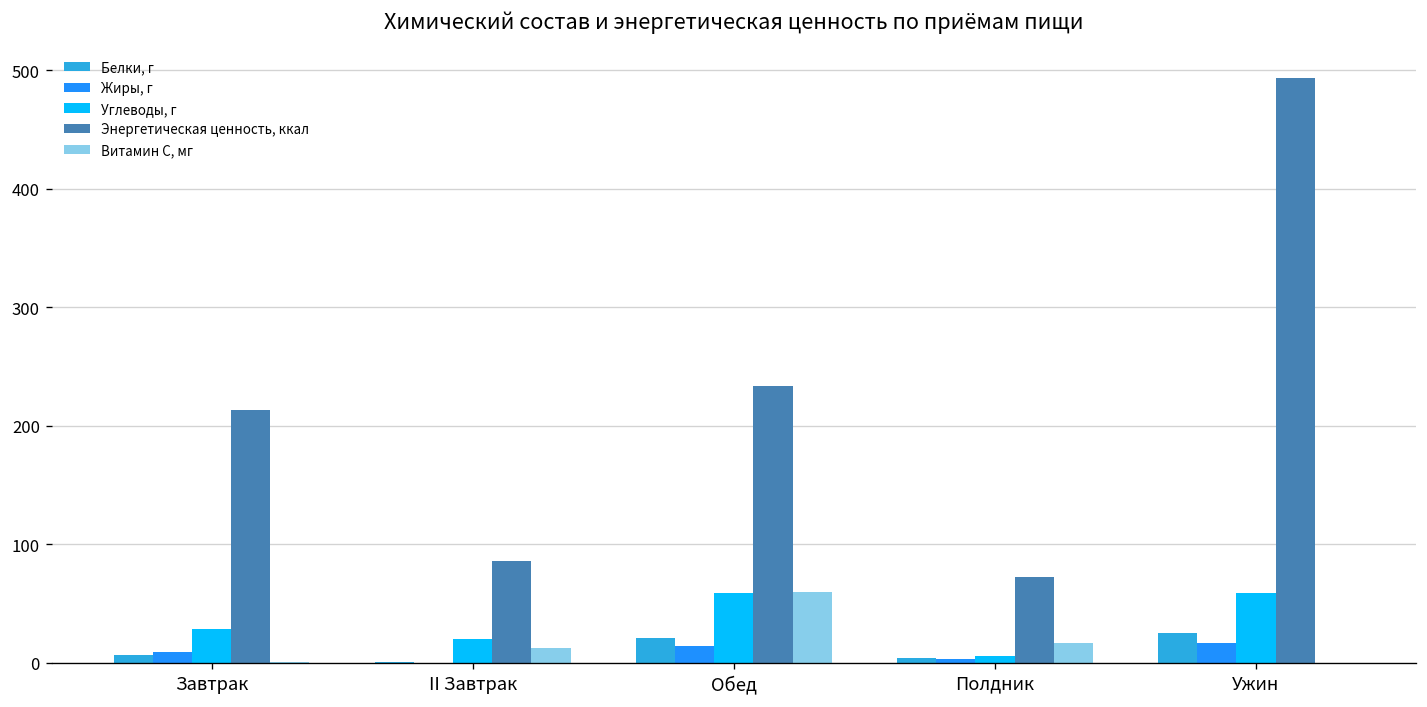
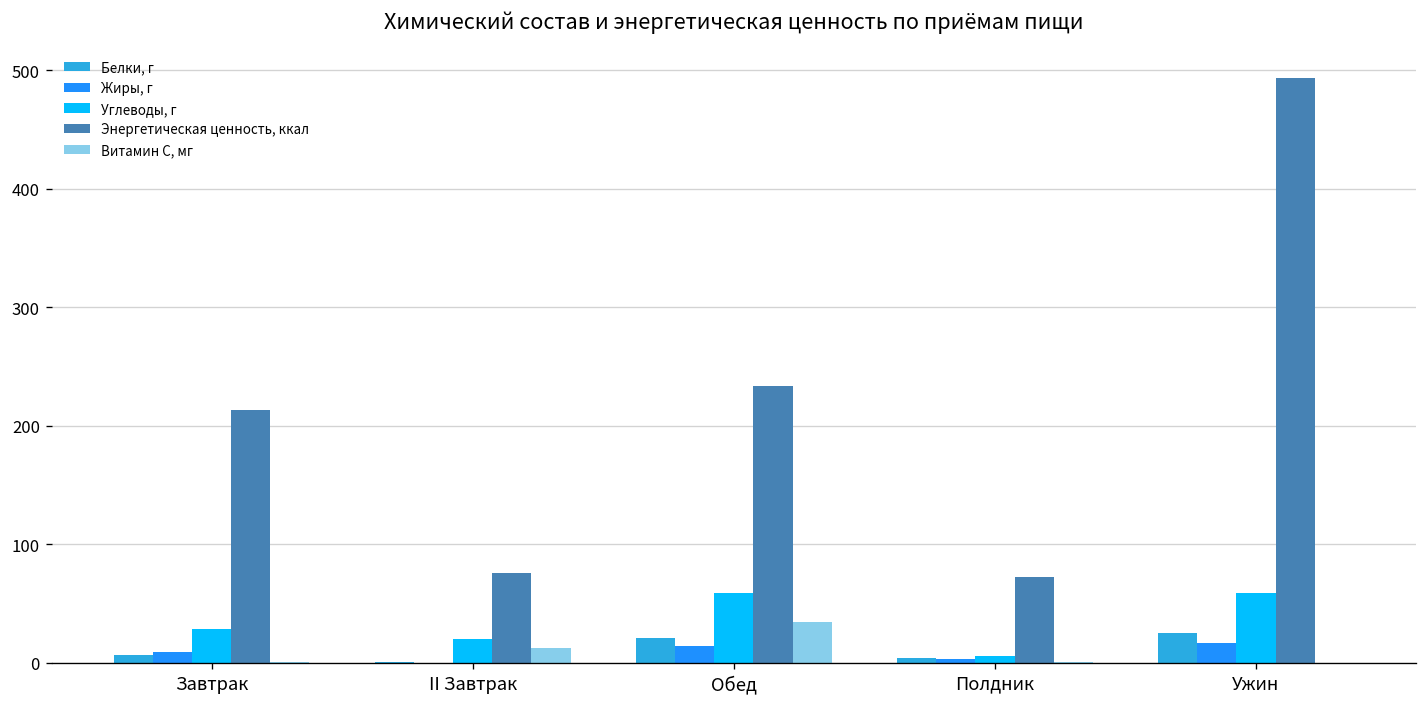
  {
    "Энергетическая ценность, ккал": {
      "Завтрак": 210,
-     "II Завтрак": 90,
+     "II Завтрак": 80,
      "Обед": 230,
      "Полдник": 70,
      "Ужин": 490
    },
    "Витамин С, мг": {
      "II Завтрак": 10,
-     "Обед": 60,
-     "Полдник": 20
+     "Обед": 30,
+     "Полдник": 0
    }
  }
